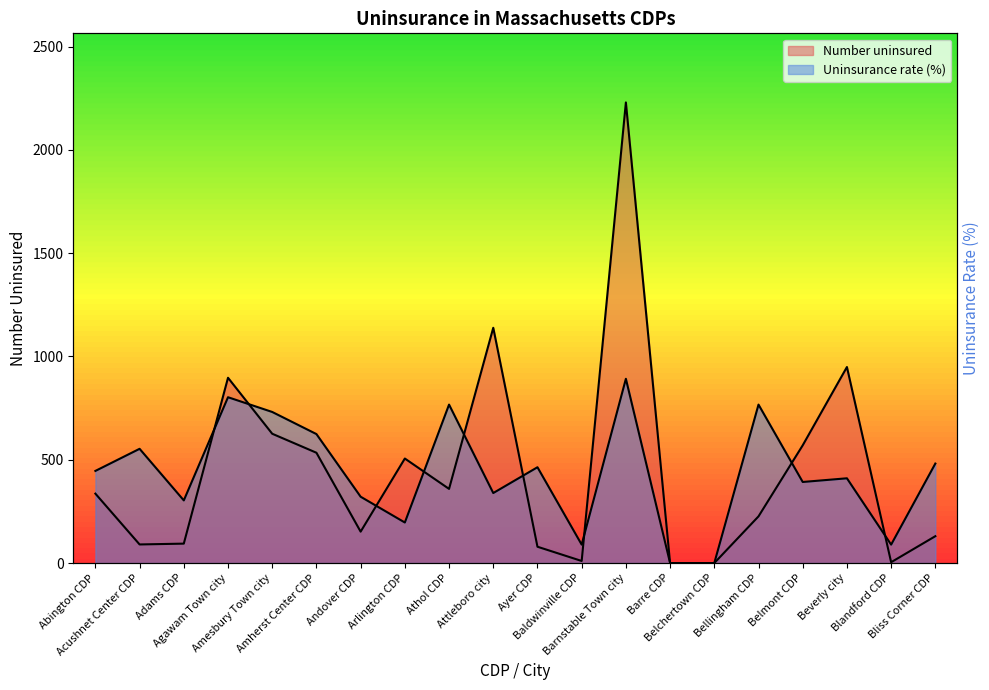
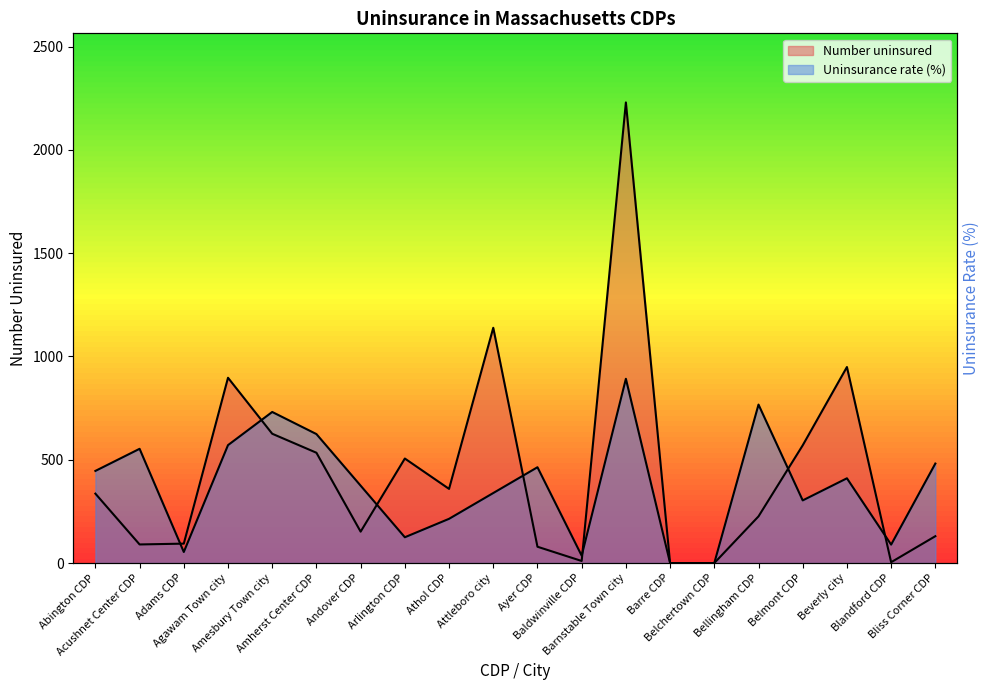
  {
    "Uninsurance rate (%)": {
      "Abington CDP": 450,
      "Acushnet Center CDP": 550,
-     "Adams CDP": 300,
-     "Agawam Town city": 800,
+     "Adams CDP": 50,
+     "Agawam Town city": 570,
      "Amesbury Town city": 730,
      "Amherst Center CDP": 620,
-     "Andover CDP": 320,
-     "Arlington CDP": 200,
-     "Athol CDP": 770,
+     "Andover CDP": 370,
+     "Arlington CDP": 120,
+     "Athol CDP": 210,
      "Attleboro city": 340,
      "Ayer CDP": 460,
-     "Baldwinville CDP": 90,
+     "Baldwinville CDP": 40,
      "Barnstable Town city": 890,
      "Bellingham CDP": 770,
-     "Belmont CDP": 390,
+     "Belmont CDP": 300,
      "Beverly city": 410,
      "Blandford CDP": 90,
      "Bliss Corner CDP": 480
    }
  }
